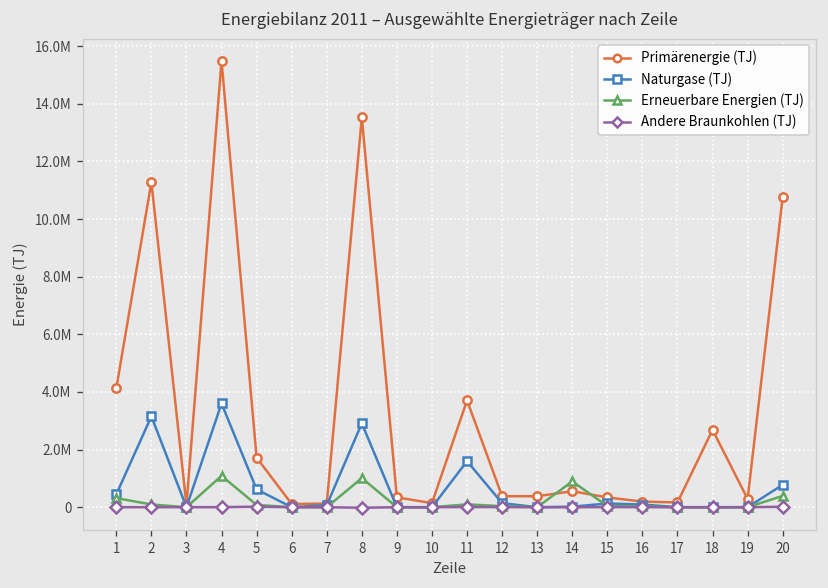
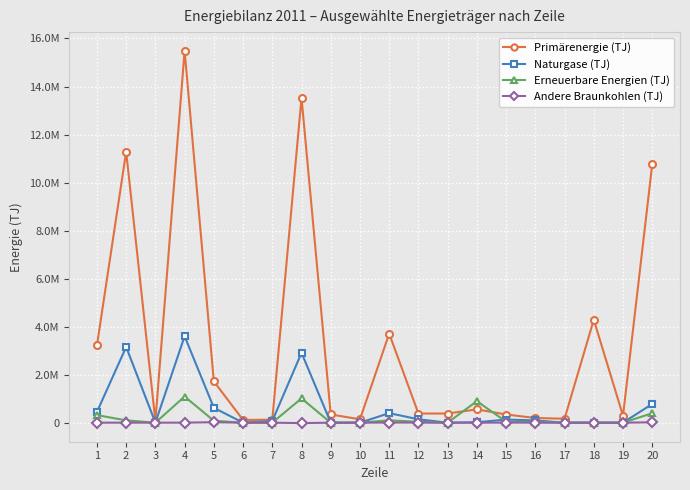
  {
    "Primärenergie (TJ)": {
-     "1": 4100000,
+     "1": 3200000,
      "2": 11300000,
      "4": 15500000,
      "5": 1700000,
      "6": 100000,
      "8": 13500000,
      "9": 300000,
      "10": 100000,
      "11": 3700000,
      "12": 400000,
      "13": 400000,
      "14": 600000,
      "15": 300000,
      "17": 200000,
-     "18": 2700000,
+     "18": 4300000,
      "19": 300000,
      "20": 10800000
    },
    "Naturgase (TJ)": {
      "1": 400000,
      "2": 3200000,
      "4": 3600000,
      "5": 600000,
      "8": 2900000,
-     "11": 1600000,
+     "11": 400000,
      "20": 800000
    },
    "Erneuerbare Energien (TJ)": {
      "1": 300000,
      "4": 1100000,
      "8": 1000000,
      "14": 900000,
      "20": 400000
    },
    "Andere Braunkohlen (TJ)": {
      "1": 0,
      "4": 0,
      "8": 0,
      "20": 0
    }
  }
